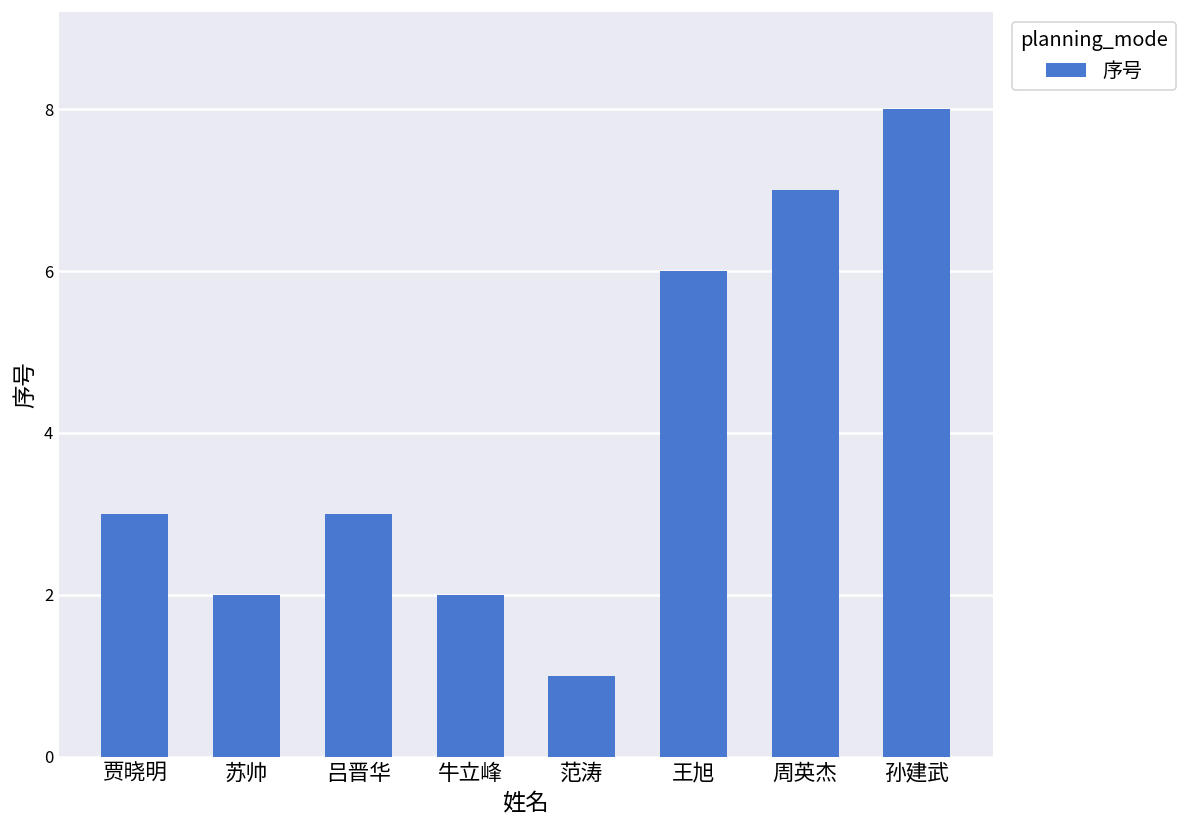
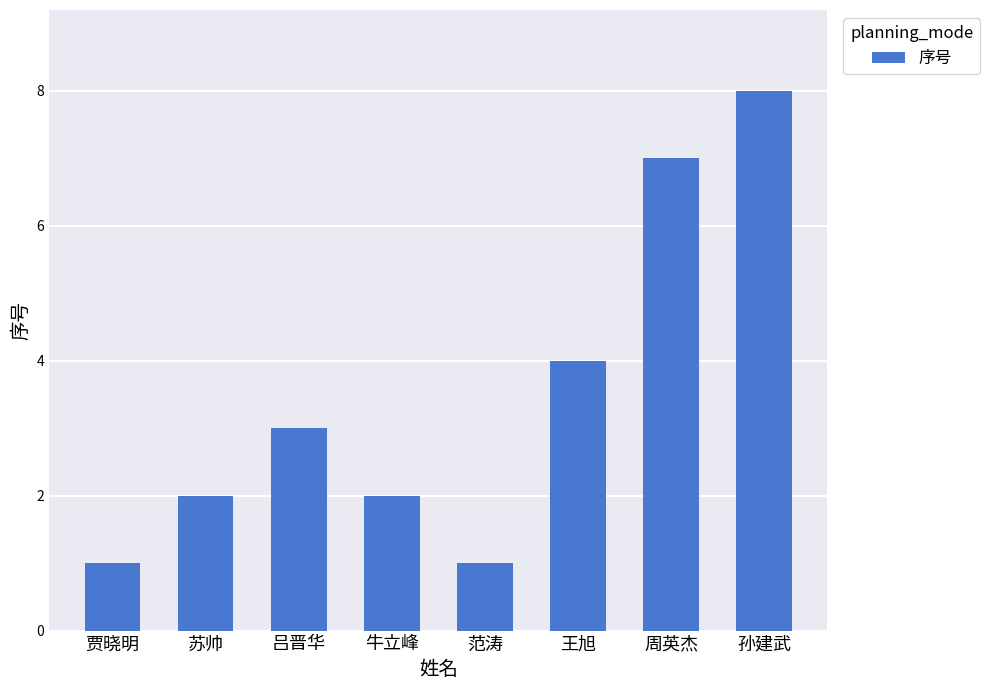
  {
-   "贾晓明": 3,
+   "贾晓明": 1,
    "苏帅": 2,
    "吕晋华": 3,
    "牛立峰": 2,
    "范涛": 1,
-   "王旭": 6,
+   "王旭": 4,
    "周英杰": 7,
    "孙建武": 8
  }
